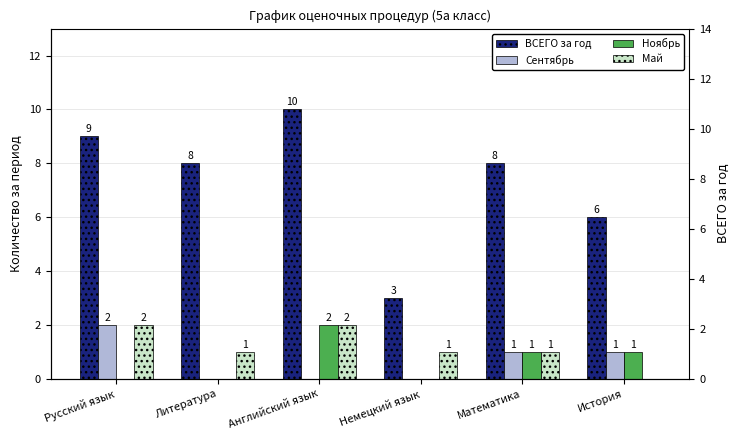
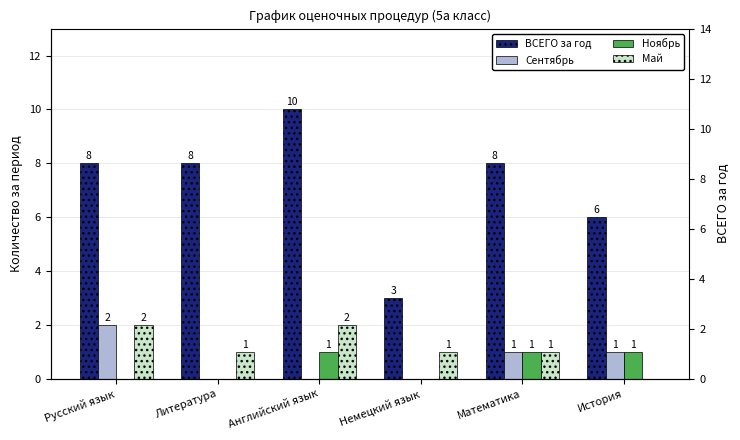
  {
    "ВСЕГО за год": {
-     "Русский язык": 9,
+     "Русский язык": 8,
      "Литература": 8,
      "Английский язык": 10,
      "Немецкий язык": 3,
      "Математика": 8,
      "История": 6
    },
    "Ноябрь": {
-     "Английский язык": 2,
+     "Английский язык": 1,
      "Математика": 1,
      "История": 1
    }
  }
